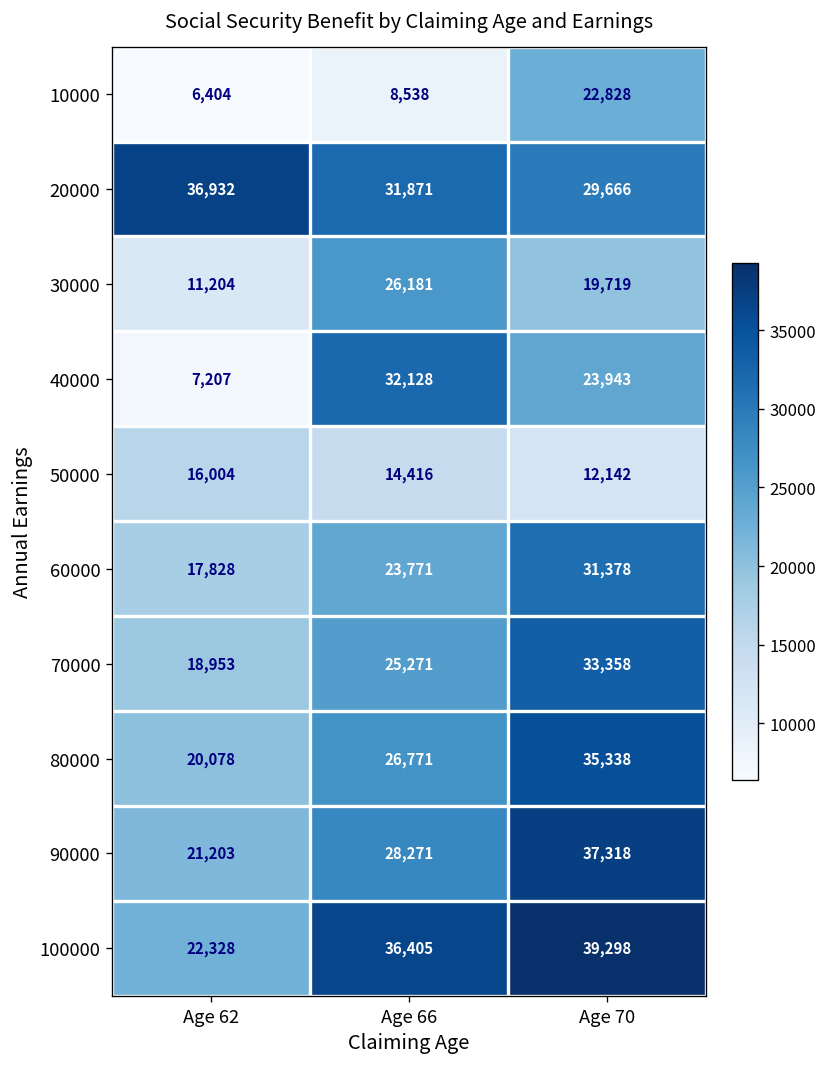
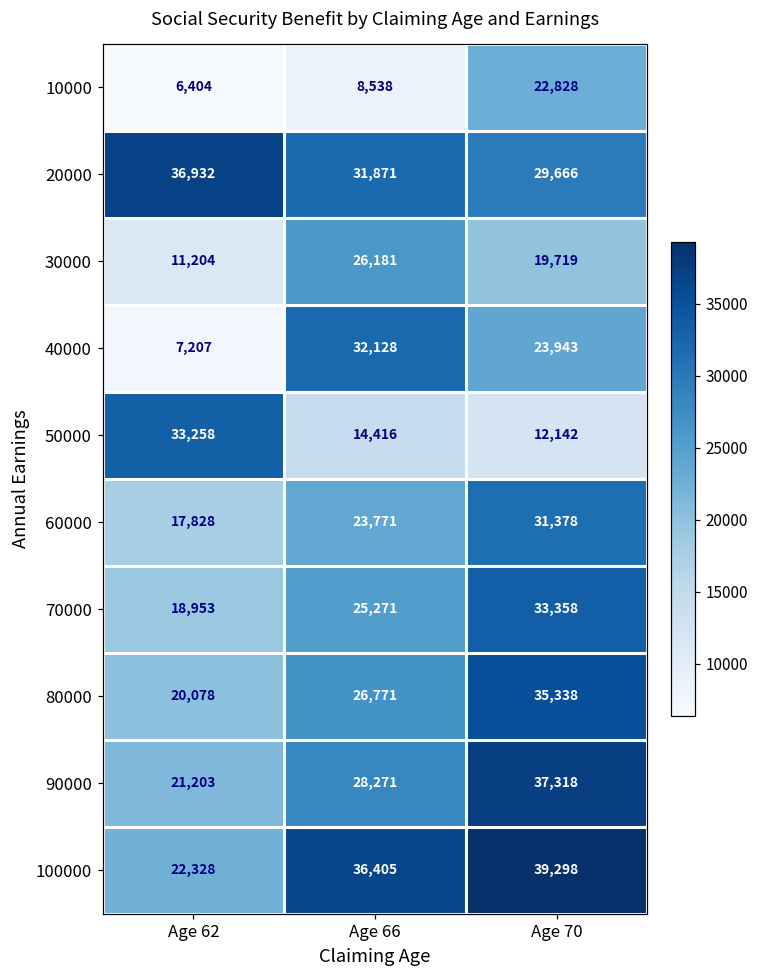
  {
    "10000": {
      "Age 62": "6,404",
      "Age 66": "8,538",
      "Age 70": "22,828"
    },
    "20000": {
      "Age 62": "36,932",
      "Age 66": "31,871",
      "Age 70": "29,666"
    },
    "30000": {
      "Age 62": "11,204",
      "Age 66": "26,181",
      "Age 70": "19,719"
    },
    "40000": {
      "Age 62": "7,207",
      "Age 66": "32,128",
      "Age 70": "23,943"
    },
    "50000": {
-     "Age 62": "16,004",
+     "Age 62": "33,258",
      "Age 66": "14,416",
      "Age 70": "12,142"
    },
    "60000": {
      "Age 62": "17,828",
      "Age 66": "23,771",
      "Age 70": "31,378"
    },
    "70000": {
      "Age 62": "18,953",
      "Age 66": "25,271",
      "Age 70": "33,358"
    },
    "80000": {
      "Age 62": "20,078",
      "Age 66": "26,771",
      "Age 70": "35,338"
    },
    "90000": {
      "Age 62": "21,203",
      "Age 66": "28,271",
      "Age 70": "37,318"
    },
    "100000": {
      "Age 62": "22,328",
      "Age 66": "36,405",
      "Age 70": "39,298"
    }
  }
